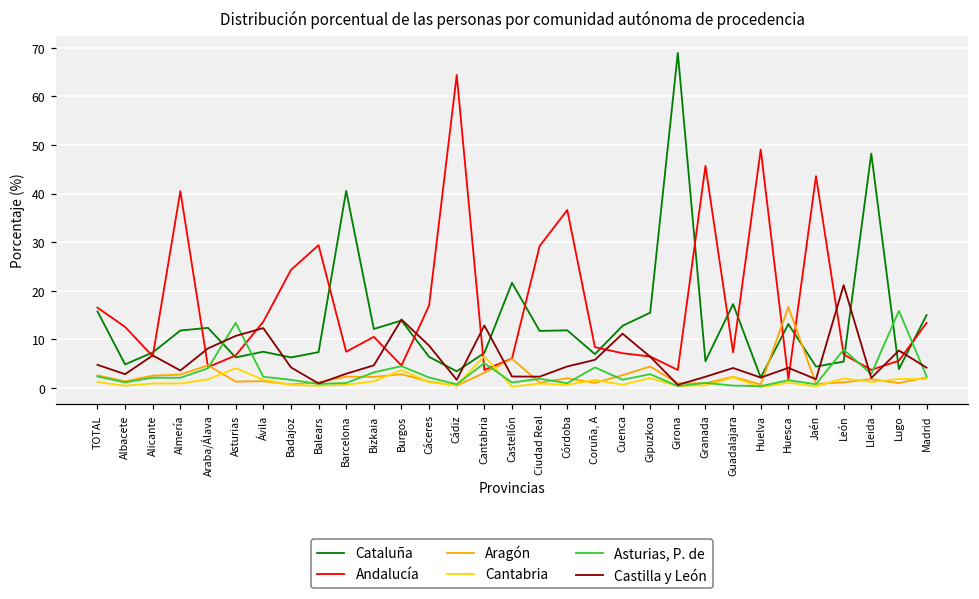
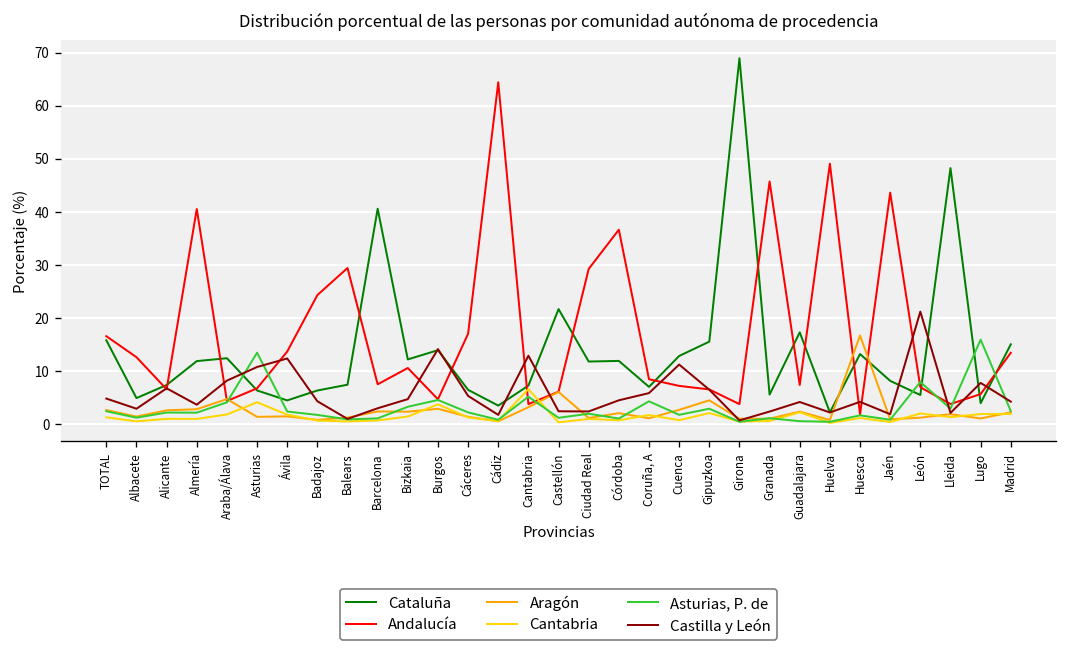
  {
    "Cataluña": {
      "TOTAL": 16,
      "Albacete": 5,
      "Alicante": 7,
      "Almería": 12,
      "Araba/Álava": 12,
-     "Ávila": 7,
+     "Ávila": 4,
      "Badajoz": 6,
      "Balears": 7,
      "Barcelona": 41,
      "Bizkaia": 12,
      "Cáceres": 6,
      "Cádiz": 3,
      "Cantabria": 7,
      "Castellón": 22,
      "Ciudad Real": 12,
      "Córdoba": 12,
      "Coruña, A": 7,
      "Cuenca": 13,
      "Gipuzkoa": 15,
      "Girona": 69,
      "Granada": 6,
      "Guadalajara": 17,
      "Huesca": 13,
-     "Jaén": 4,
+     "Jaén": 8,
      "León": 5,
      "Lleida": 48,
      "Lugo": 4,
      "Madrid": 15
    },
    "Andalucía": {
      "TOTAL": 17,
      "Albacete": 13,
      "Almería": 41,
      "Ávila": 14,
      "Badajoz": 24,
      "Balears": 29,
      "Barcelona": 7,
      "Bizkaia": 11,
      "Cáceres": 17,
      "Cádiz": 64,
      "Ciudad Real": 29,
      "Córdoba": 37,
      "Coruña, A": 8,
      "Cuenca": 7,
      "Girona": 4,
      "Granada": 46,
      "Guadalajara": 7,
      "Huelva": 49,
      "Jaén": 44,
      "León": 7,
      "Lleida": 4,
      "Lugo": 6,
      "Madrid": 13
    },
    "Asturias, P. de": {
      "Almería": 2,
      "Asturias": 13,
      "Ávila": 2,
      "Badajoz": 2,
      "Bizkaia": 3,
      "Cáceres": 2,
      "Cantabria": 5,
      "Castellón": 1,
      "Coruña, A": 4,
      "Cuenca": 2,
      "Gipuzkoa": 3,
      "Guadalajara": 0,
      "León": 8,
      "Lleida": 3,
      "Lugo": 16
    },
    "Castilla y León": {
      "TOTAL": 5,
      "Albacete": 3,
      "Almería": 4,
      "Araba/Álava": 8,
      "Asturias": 11,
      "Ávila": 12,
      "Badajoz": 4,
      "Barcelona": 3,
      "Bizkaia": 5,
-     "Cáceres": 9,
+     "Cáceres": 5,
      "Cádiz": 2,
      "Cantabria": 13,
      "Castellón": 2,
      "Córdoba": 4,
      "Coruña, A": 6,
      "Cuenca": 11,
      "Granada": 2,
      "Guadalajara": 4,
      "Huesca": 4,
      "Jaén": 2,
      "León": 21,
      "Lugo": 8,
      "Madrid": 4
    }
  }
